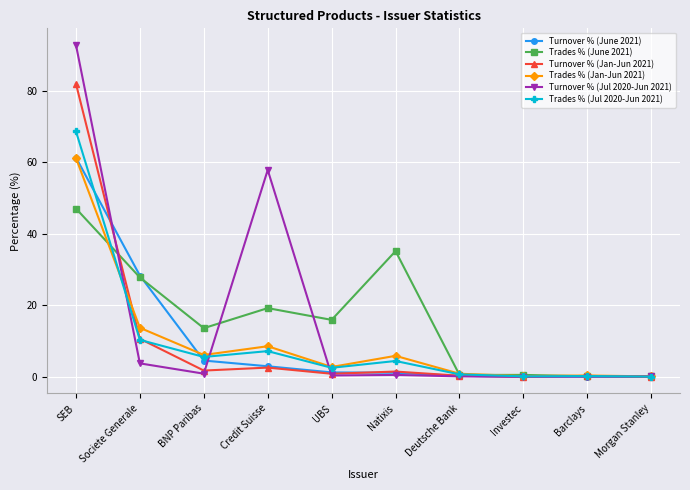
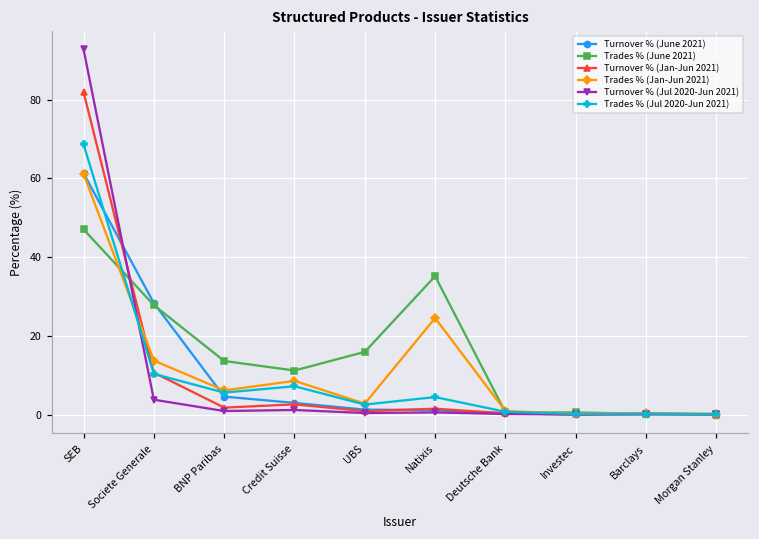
  {
    "Trades % (June 2021)": {
      "SEB": 47,
      "BNP Paribas": 14,
-     "Credit Suisse": 19,
+     "Credit Suisse": 11,
      "UBS": 16,
      "Natixis": 35
    },
    "Turnover % (Jan-Jun 2021)": {
      "SEB": 82,
      "BNP Paribas": 2
    },
    "Trades % (Jan-Jun 2021)": {
      "Societe Generale": 14,
      "Credit Suisse": 9,
-     "Natixis": 6
+     "Natixis": 25
    },
    "Turnover % (Jul 2020-Jun 2021)": {
      "SEB": 93,
      "Societe Generale": 4,
      "BNP Paribas": 1,
-     "Credit Suisse": 58
+     "Credit Suisse": 1
    }
  }
